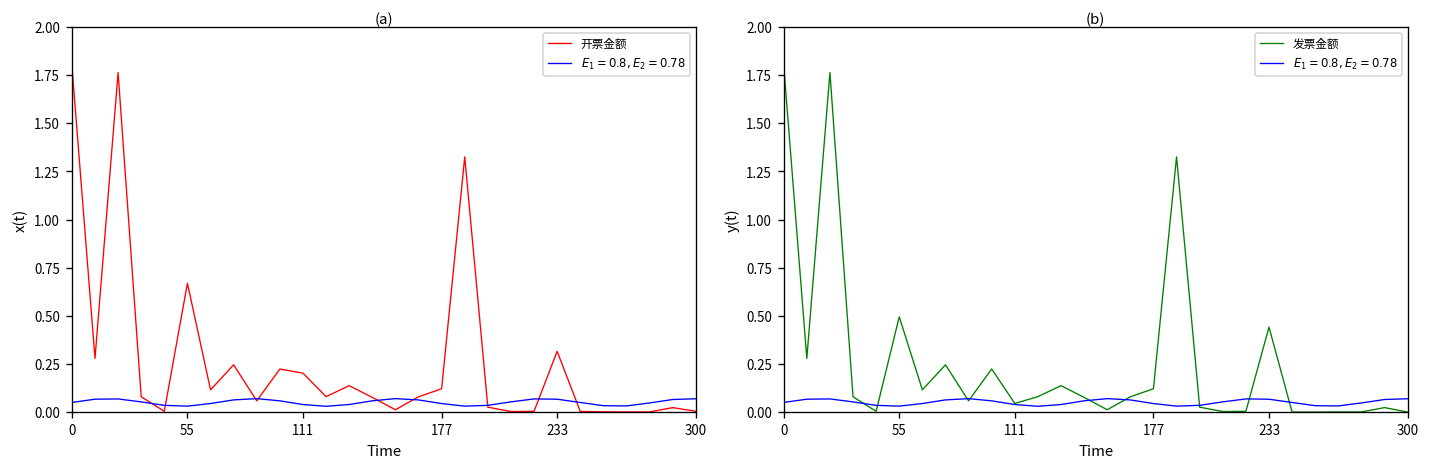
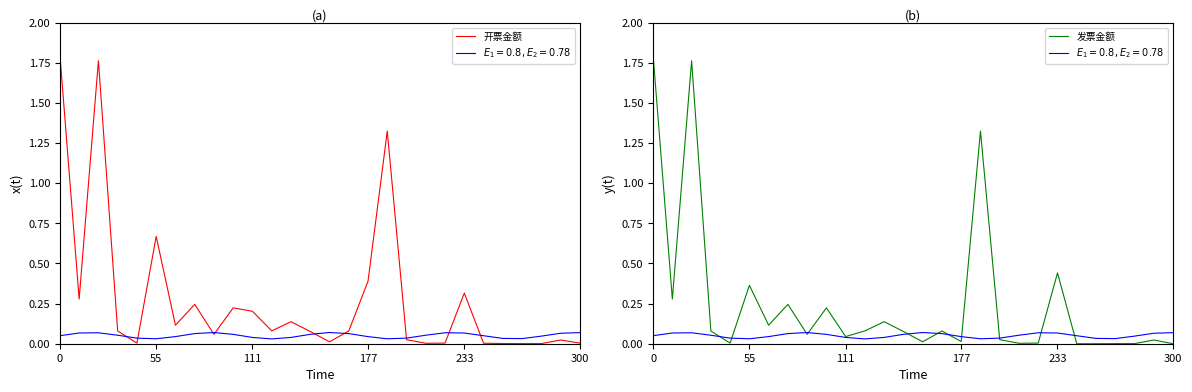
  {
    "(a)": {
      "开票金额": {
        "0": 1.80,
        "55": 0.67,
        "111": 0.20,
-       "177": 0.12,
+       "177": 0.39,
        "233": 0.32,
        "300": 0.00
      }
    },
    "(b)": {
      "发票金额": {
        "0": 1.80,
-       "55": 0.49,
-       "177": 0.12,
+       "55": 0.36,
+       "177": 0.01,
        "233": 0.44,
        "300": 0.00
      }
    }
  }
